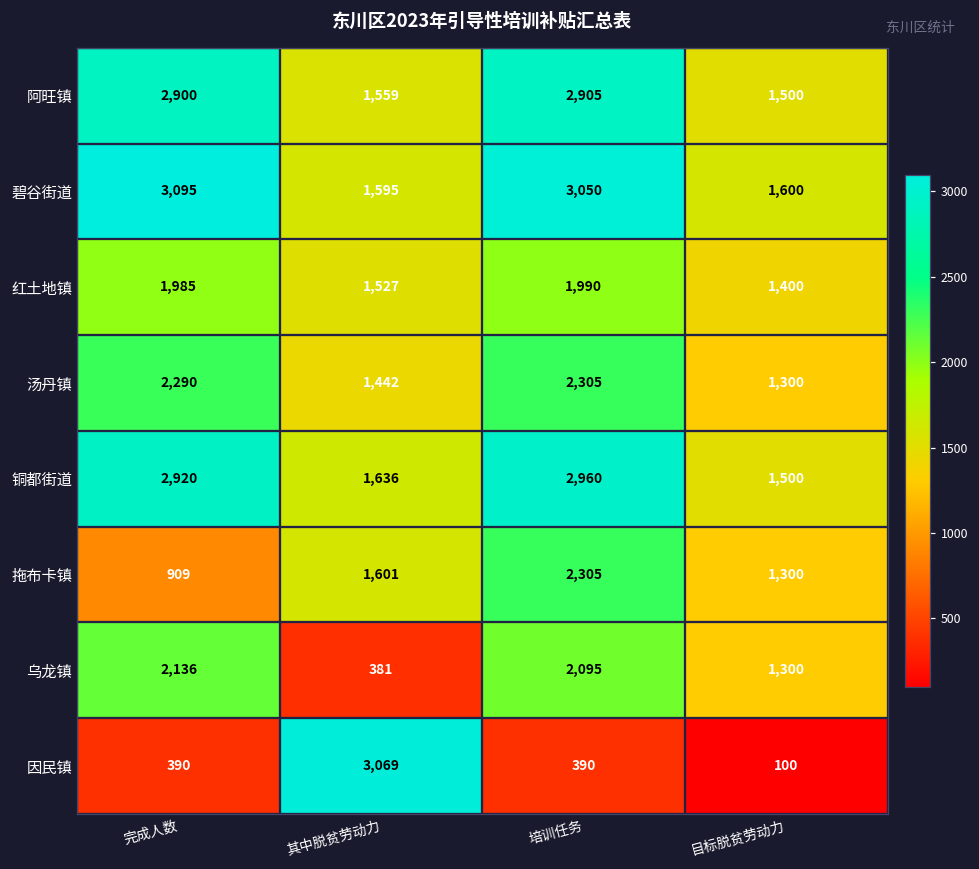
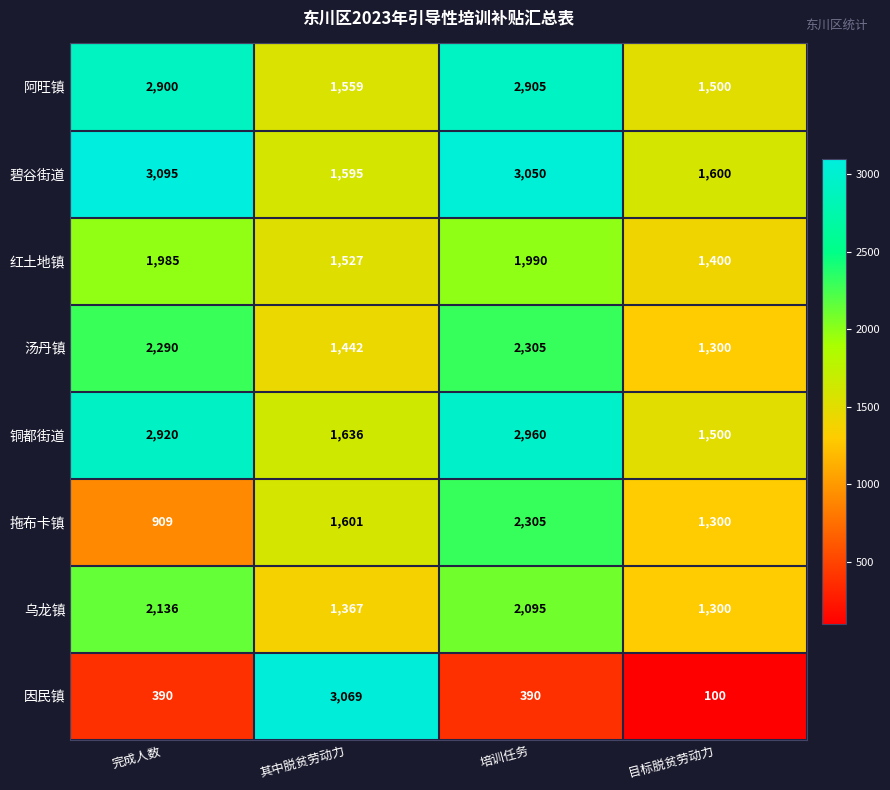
  {
    "阿旺镇": {
      "完成人数": "2,900",
      "其中脱贫劳动力": "1,559",
      "培训任务": "2,905",
      "目标脱贫劳动力": "1,500"
    },
    "碧谷街道": {
      "完成人数": "3,095",
      "其中脱贫劳动力": "1,595",
      "培训任务": "3,050",
      "目标脱贫劳动力": "1,600"
    },
    "红土地镇": {
      "完成人数": "1,985",
      "其中脱贫劳动力": "1,527",
      "培训任务": "1,990",
      "目标脱贫劳动力": "1,400"
    },
    "汤丹镇": {
      "完成人数": "2,290",
      "其中脱贫劳动力": "1,442",
      "培训任务": "2,305",
      "目标脱贫劳动力": "1,300"
    },
    "铜都街道": {
      "完成人数": "2,920",
      "其中脱贫劳动力": "1,636",
      "培训任务": "2,960",
      "目标脱贫劳动力": "1,500"
    },
    "拖布卡镇": {
      "完成人数": "909",
      "其中脱贫劳动力": "1,601",
      "培训任务": "2,305",
      "目标脱贫劳动力": "1,300"
    },
    "乌龙镇": {
      "完成人数": "2,136",
-     "其中脱贫劳动力": "381",
+     "其中脱贫劳动力": "1,367",
      "培训任务": "2,095",
      "目标脱贫劳动力": "1,300"
    },
    "因民镇": {
      "完成人数": "390",
      "其中脱贫劳动力": "3,069",
      "培训任务": "390",
      "目标脱贫劳动力": "100"
    }
  }
